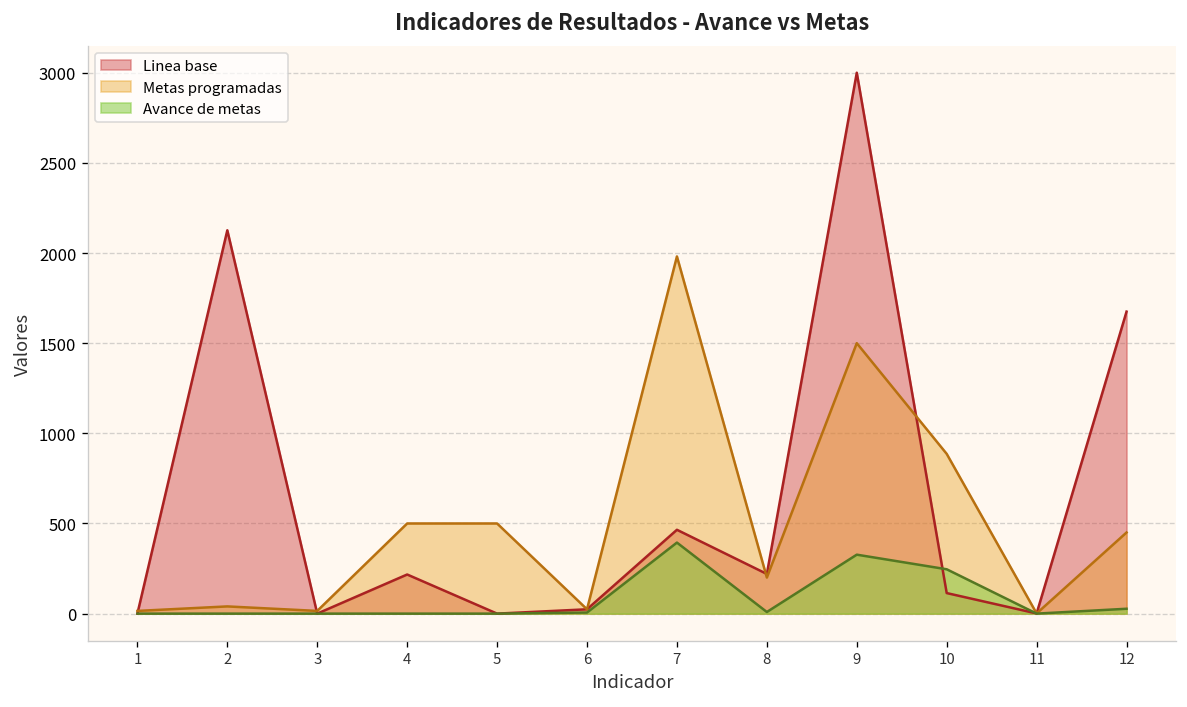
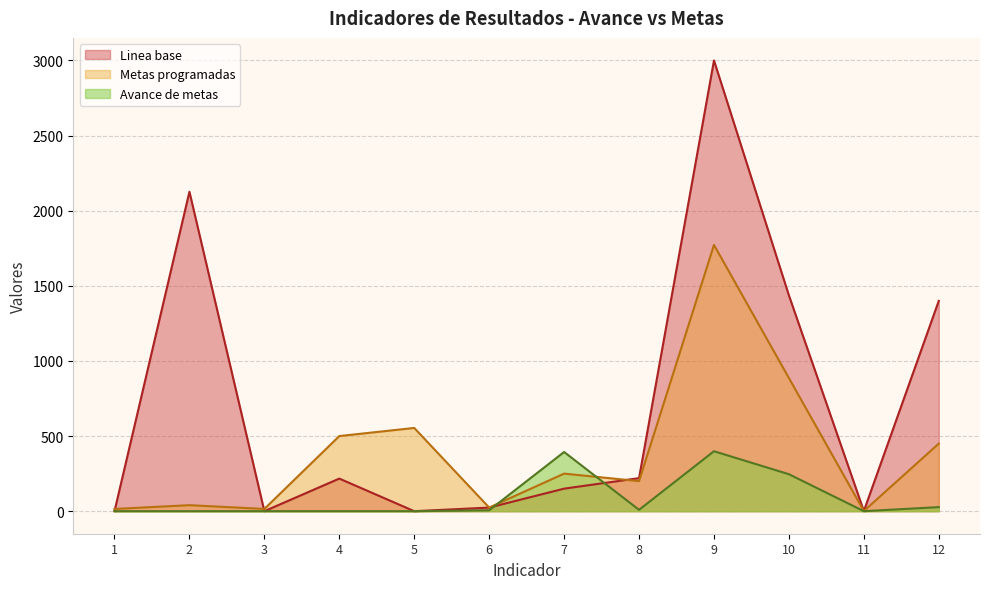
  {
    "Linea base": {
      "2": 2130,
      "4": 220,
-     "7": 470,
+     "7": 150,
      "8": 220,
      "9": 3000,
-     "10": 110,
-     "12": 1680
+     "10": 1440,
+     "12": 1400
    },
    "Metas programadas": {
      "2": 40,
      "4": 500,
-     "5": 500,
-     "7": 1980,
+     "5": 550,
+     "7": 250,
      "8": 200,
-     "9": 1500,
+     "9": 1770,
      "10": 890,
      "12": 450
    },
    "Avance de metas": {
      "2": 0,
      "4": 0,
      "6": 10,
      "7": 390,
      "8": 10,
-     "9": 330,
+     "9": 400,
      "10": 250,
      "12": 30
    }
  }
